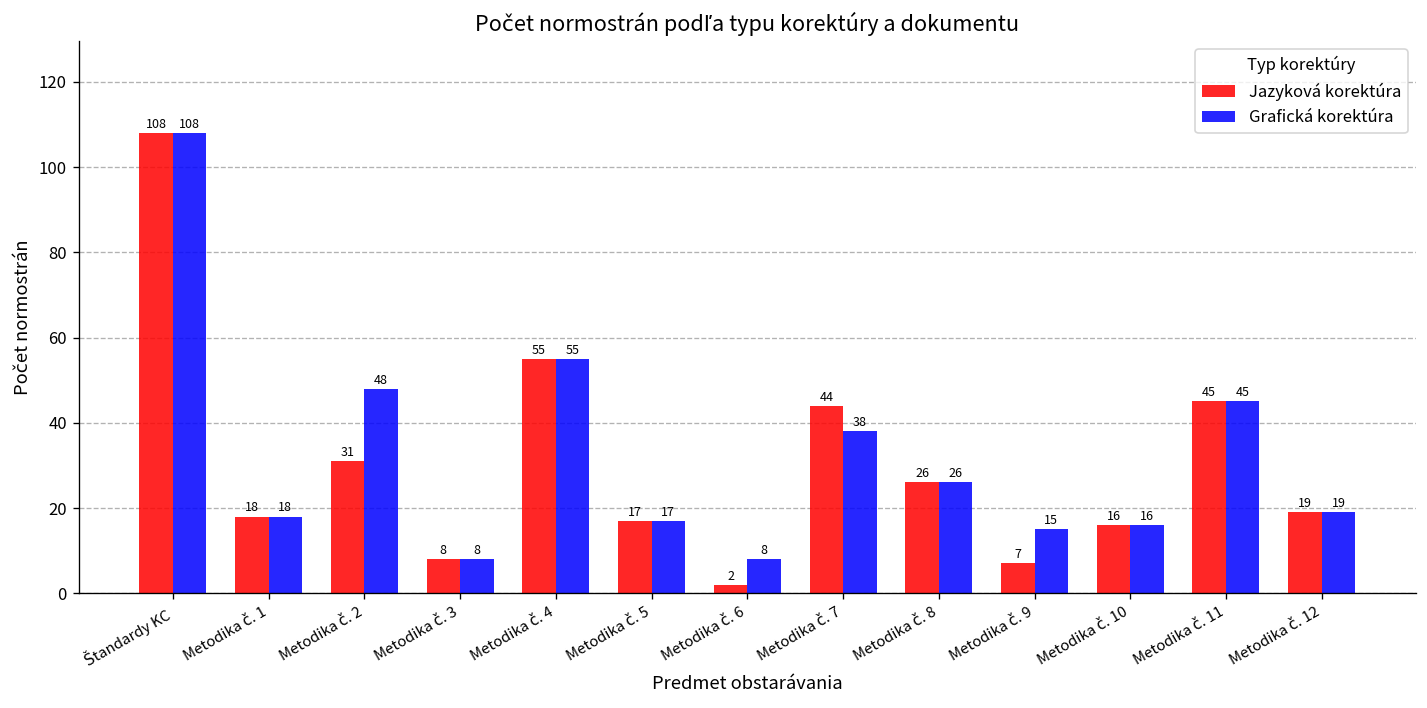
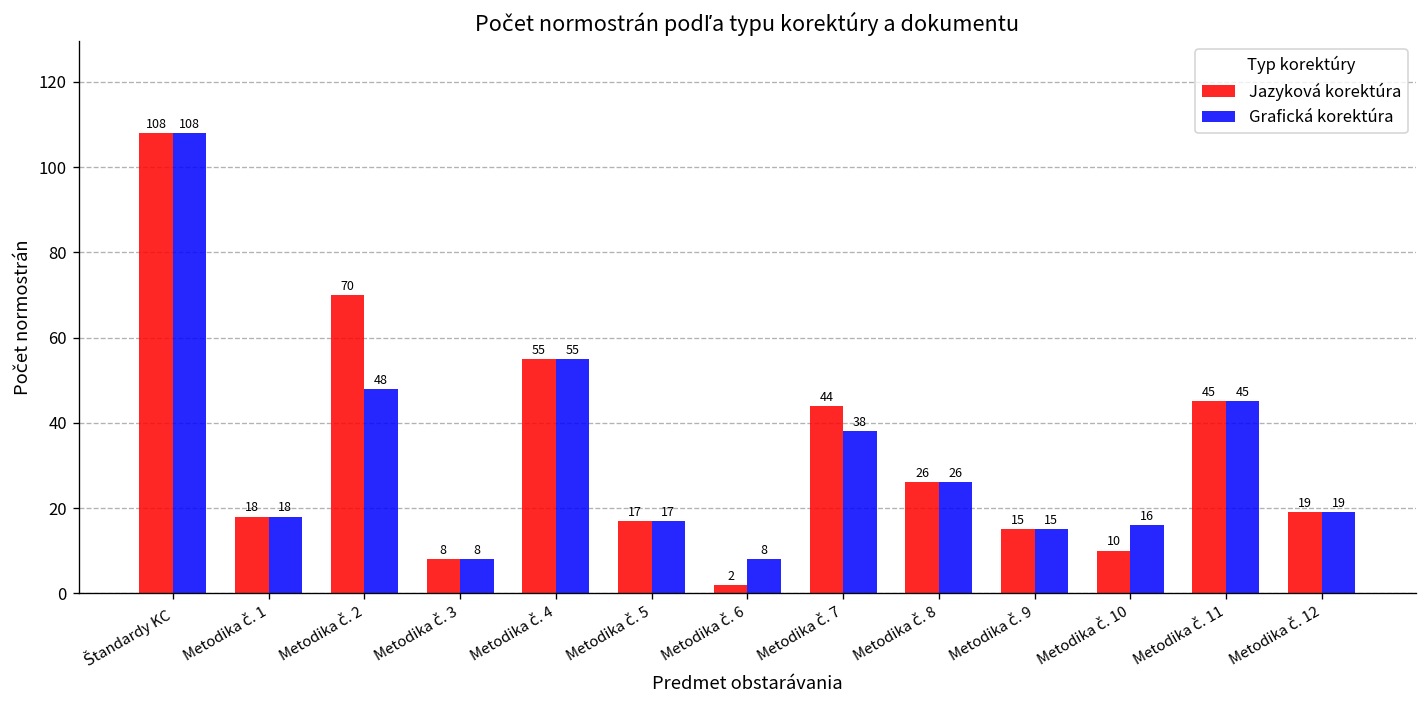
  {
    "Jazyková korektúra": {
      "Štandardy KC": 108,
      "Metodika č. 1": 18,
-     "Metodika č. 2": 31,
+     "Metodika č. 2": 70,
      "Metodika č. 3": 8,
      "Metodika č. 4": 55,
      "Metodika č. 5": 17,
      "Metodika č. 6": 2,
      "Metodika č. 7": 44,
      "Metodika č. 8": 26,
-     "Metodika č. 9": 7,
-     "Metodika č. 10": 16,
+     "Metodika č. 9": 15,
+     "Metodika č. 10": 10,
      "Metodika č. 11": 45,
      "Metodika č. 12": 19
    },
    "Grafická korektúra": {
      "Štandardy KC": 108,
      "Metodika č. 1": 18,
      "Metodika č. 2": 48,
      "Metodika č. 3": 8,
      "Metodika č. 4": 55,
      "Metodika č. 5": 17,
      "Metodika č. 6": 8,
      "Metodika č. 7": 38,
      "Metodika č. 8": 26,
      "Metodika č. 9": 15,
      "Metodika č. 10": 16,
      "Metodika č. 11": 45,
      "Metodika č. 12": 19
    }
  }
